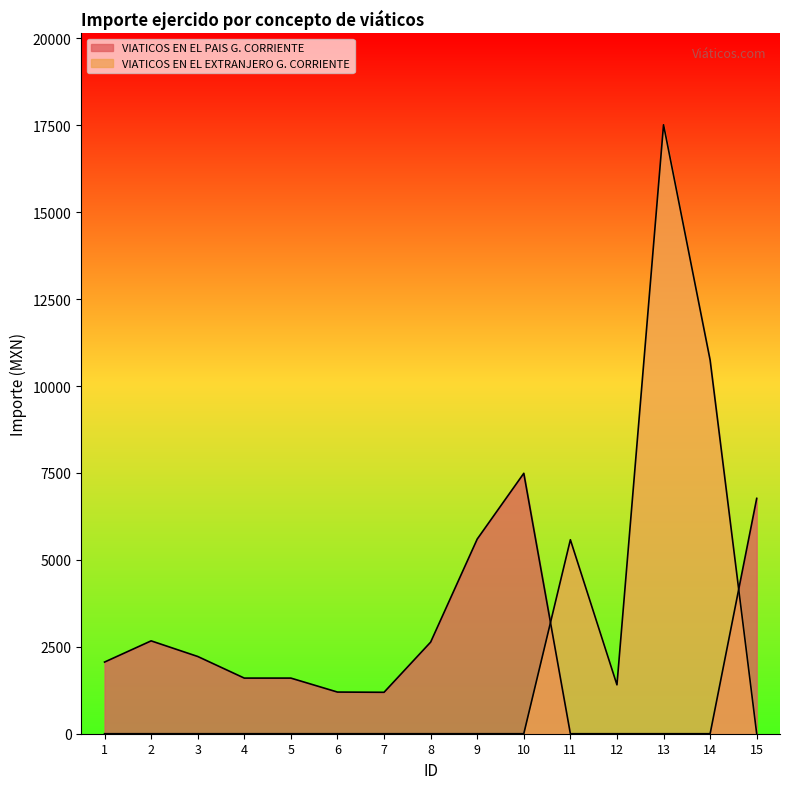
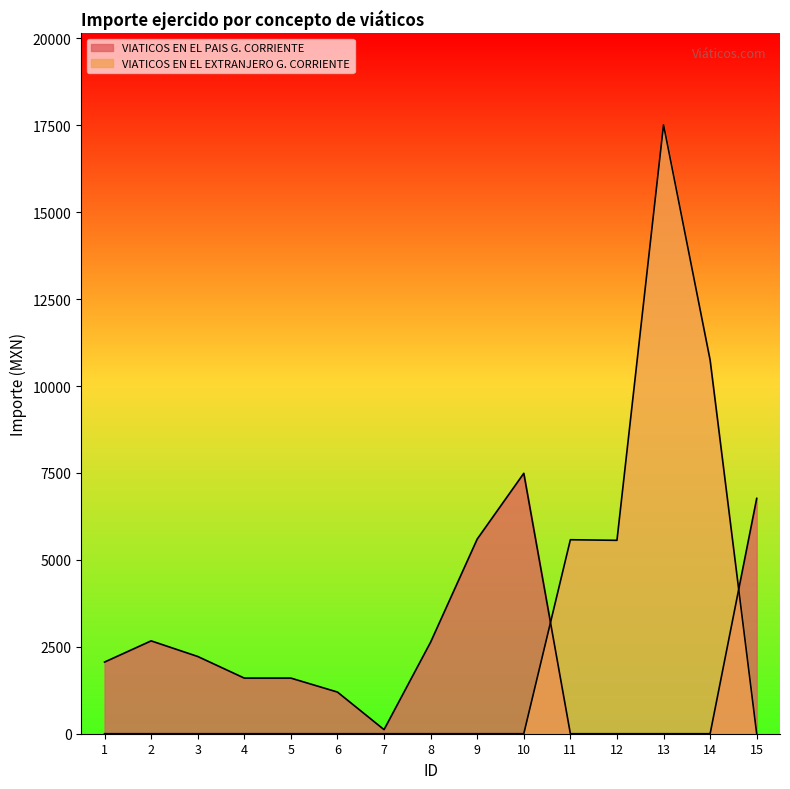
  {
    "VIATICOS EN EL PAIS G. CORRIENTE": {
      "1": 2100,
      "2": 2700,
      "3": 2200,
      "4": 1600,
      "5": 1600,
      "6": 1200,
-     "7": 1200,
+     "7": 100,
      "8": 2600,
      "9": 5600,
      "10": 7500,
      "11": 0,
      "12": 0,
      "13": 0,
      "14": 0,
      "15": 6800
    },
    "VIATICOS EN EL EXTRANJERO G. CORRIENTE": {
      "1": 0,
      "2": 0,
      "3": 0,
      "4": 0,
      "5": 0,
      "6": 0,
      "7": 0,
      "8": 0,
      "9": 0,
      "10": 0,
      "11": 5600,
-     "12": 1400,
+     "12": 5600,
      "13": 17500,
      "14": 10700,
      "15": 0
    }
  }
